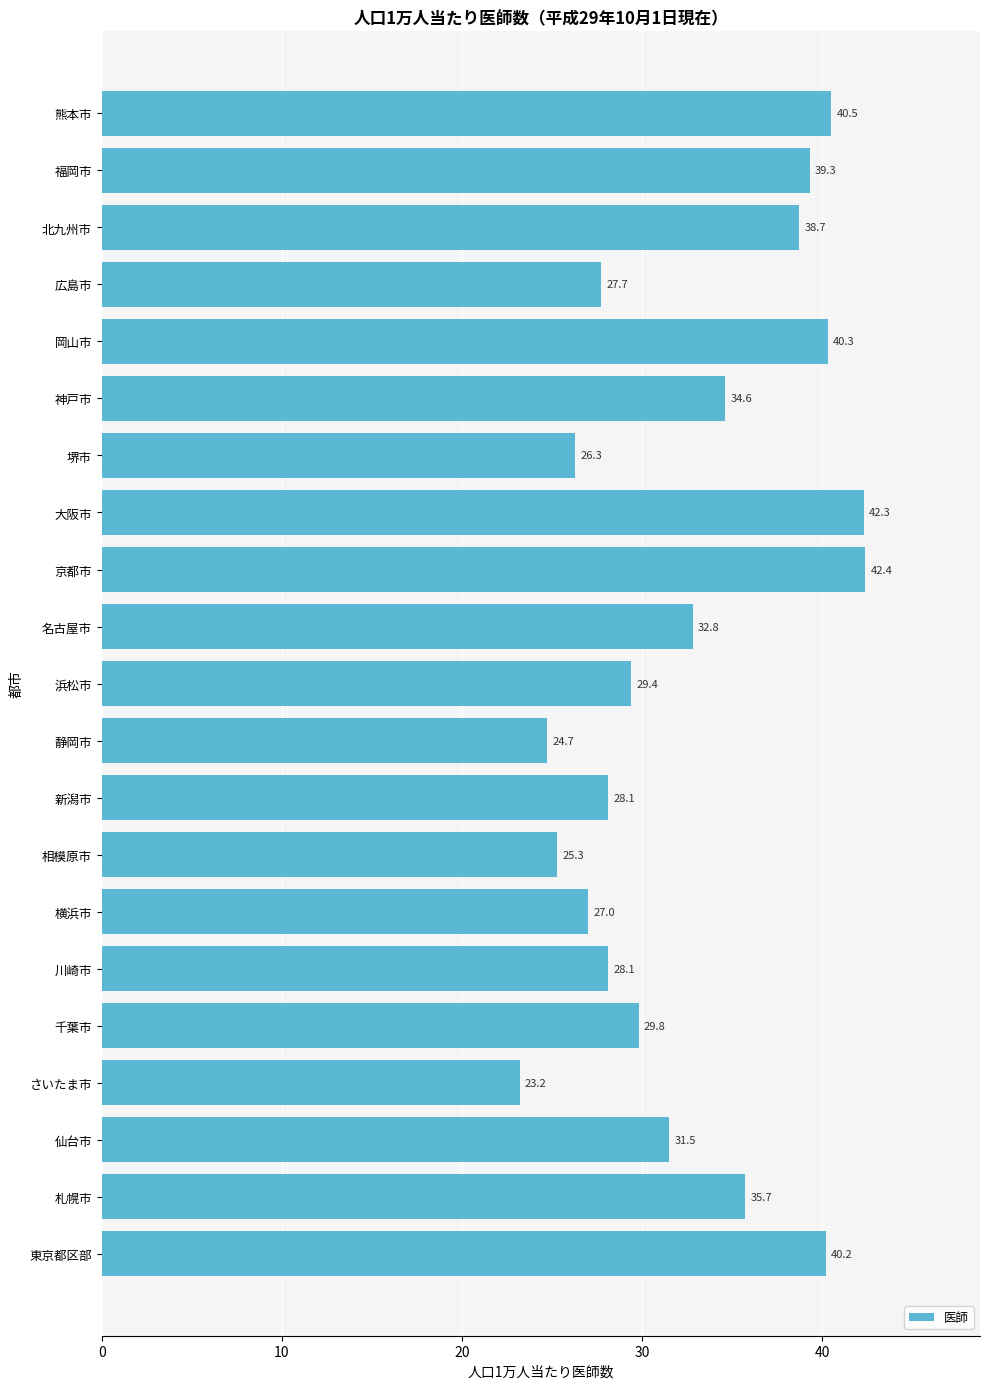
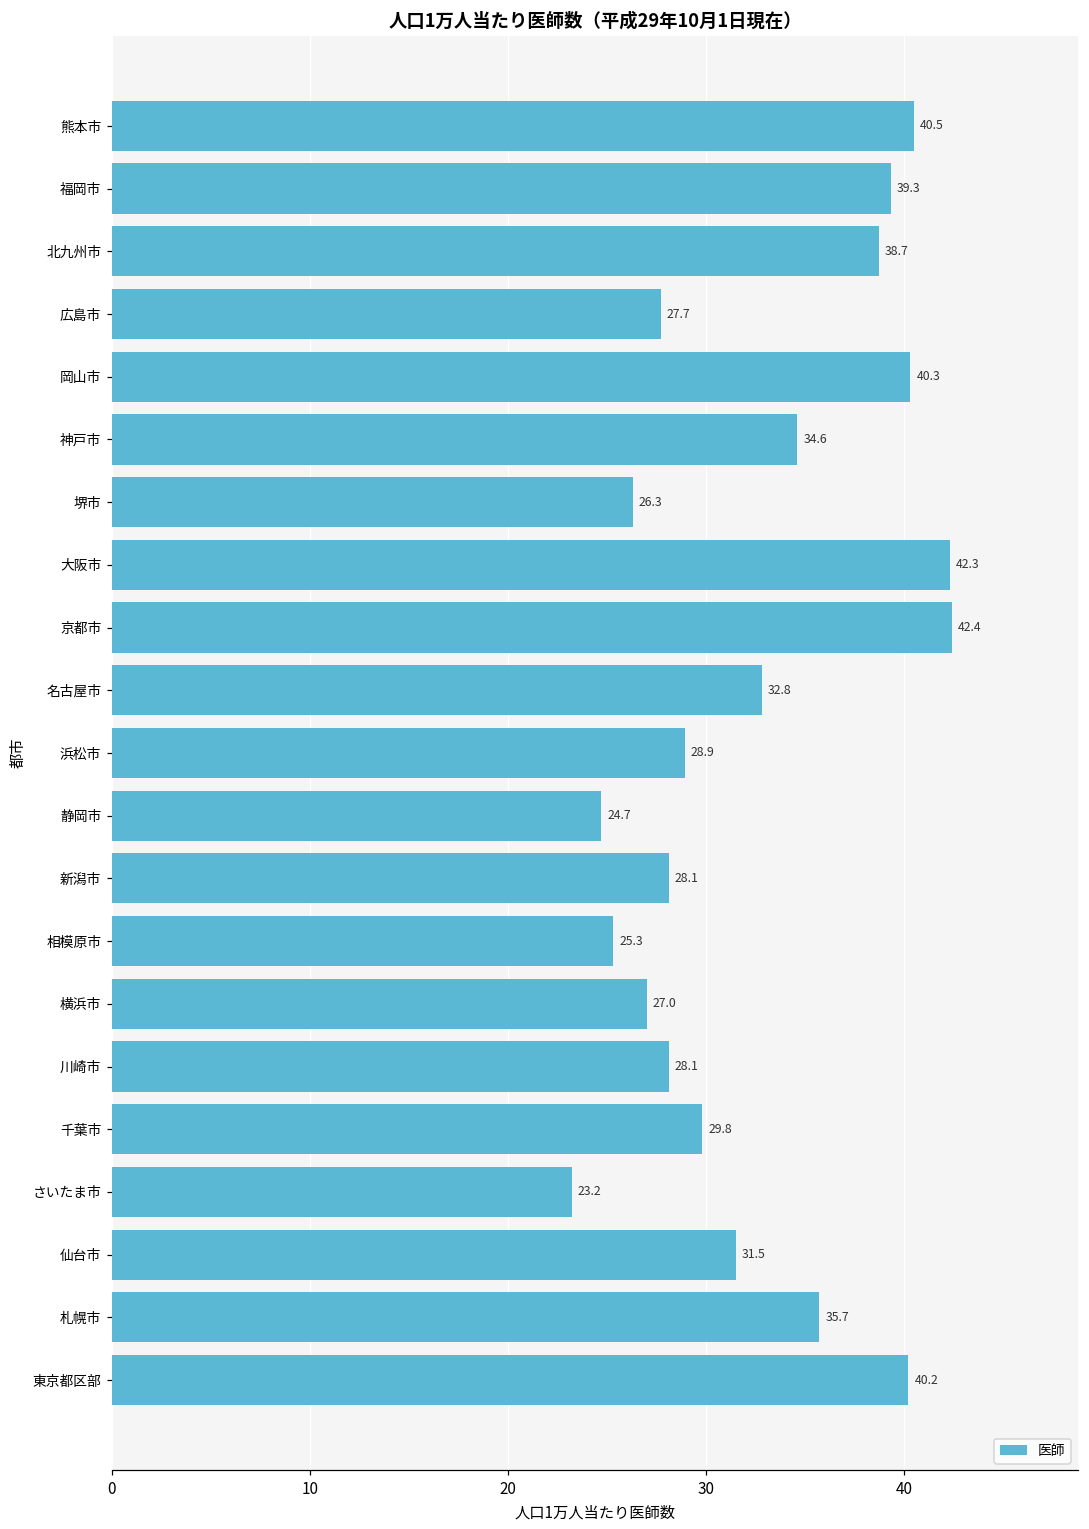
  {
    "熊本市": 40.5,
    "福岡市": 39.3,
    "北九州市": 38.7,
    "広島市": 27.7,
    "岡山市": 40.3,
    "神戸市": 34.6,
    "堺市": 26.3,
    "大阪市": 42.3,
    "京都市": 42.4,
    "名古屋市": 32.8,
-   "浜松市": 29.4,
+   "浜松市": 28.9,
    "静岡市": 24.7,
    "新潟市": 28.1,
    "相模原市": 25.3,
    "横浜市": 27.0,
    "川崎市": 28.1,
    "千葉市": 29.8,
    "さいたま市": 23.2,
    "仙台市": 31.5,
    "札幌市": 35.7,
    "東京都区部": 40.2
  }
